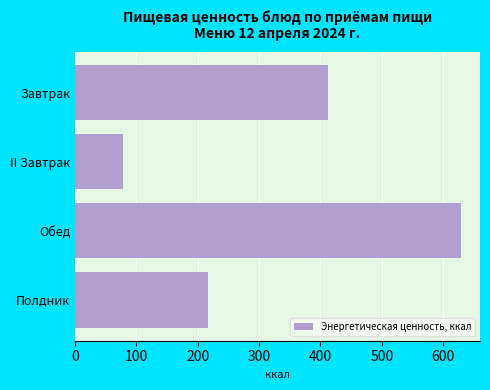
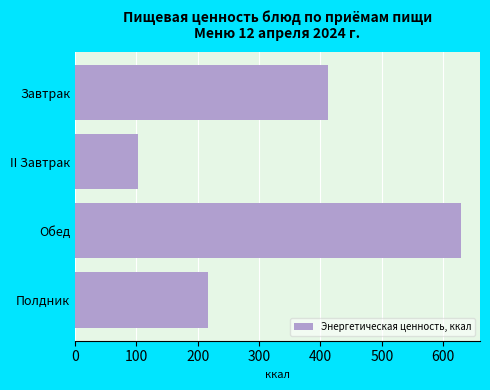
  {
    "Завтрак": 410,
-   "II Завтрак": 80,
+   "II Завтрак": 100,
    "Обед": 630,
    "Полдник": 220
  }
